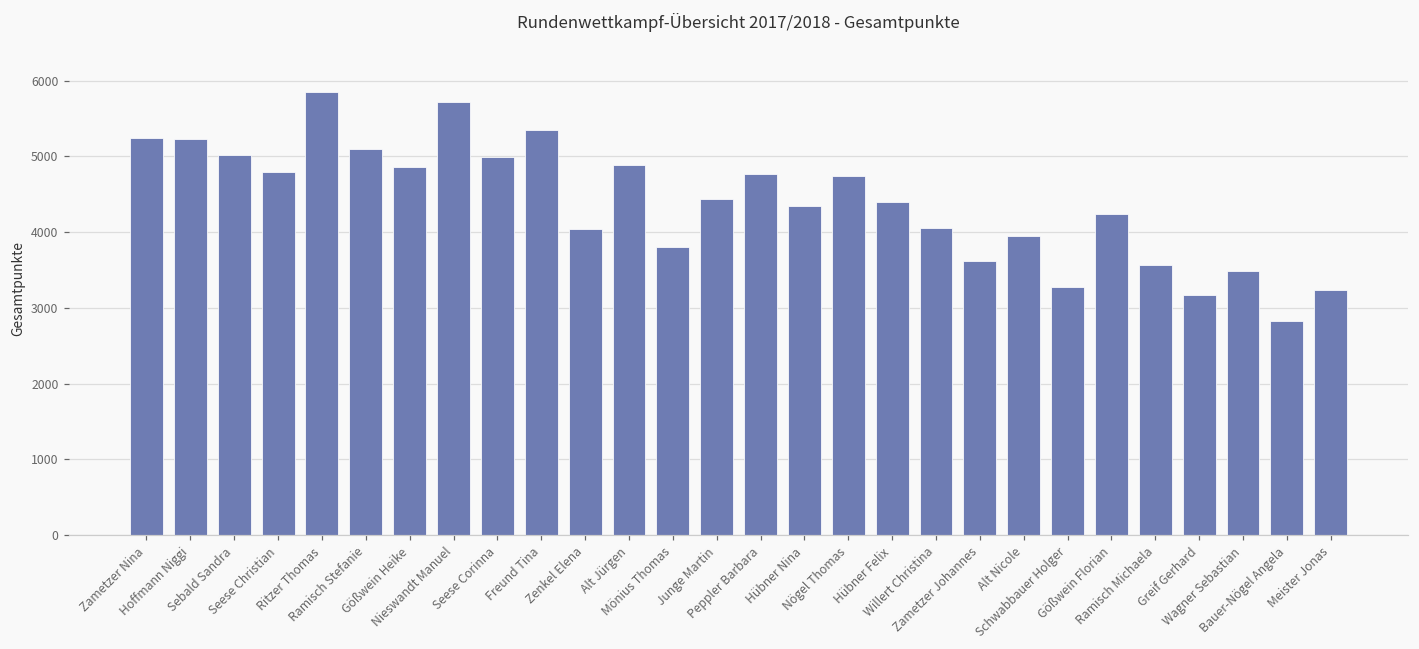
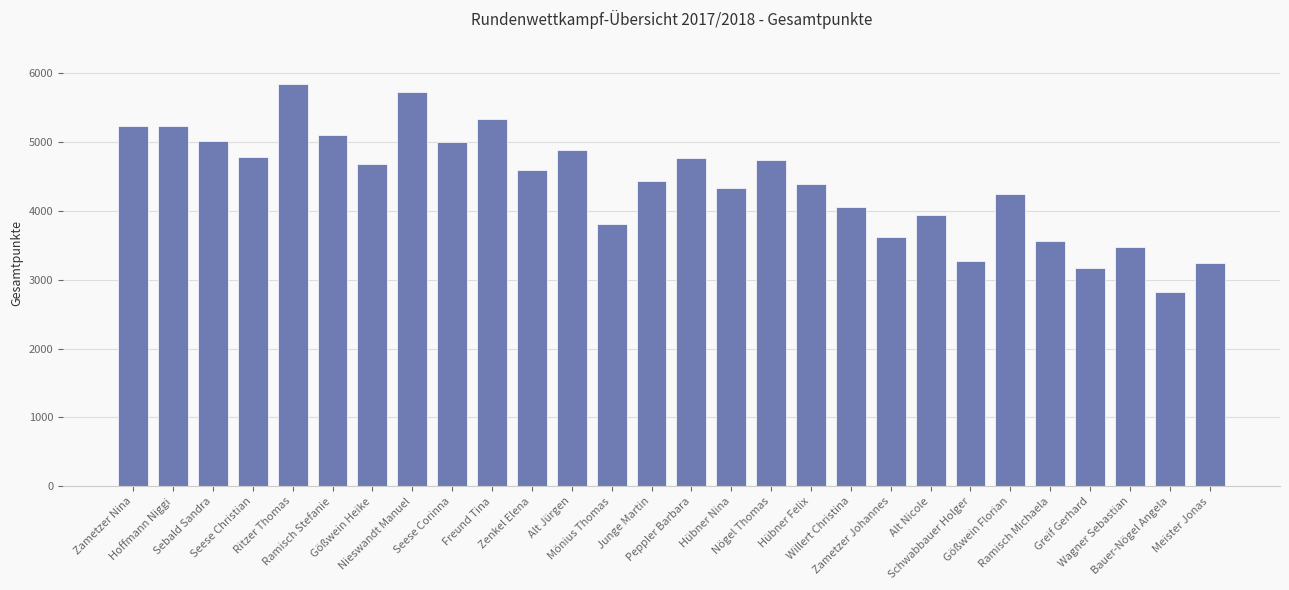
  {
    "Zametzer Nina": 5200,
    "Hoffmann Niggi": 5200,
    "Sebald Sandra": 5000,
    "Seese Christian": 4800,
    "Ritzer Thomas": 5800,
    "Ramisch Stefanie": 5100,
-   "Gößwein Heike": 4900,
+   "Gößwein Heike": 4700,
    "Nieswandt Manuel": 5700,
    "Seese Corinna": 5000,
    "Freund Tina": 5300,
-   "Zenkel Elena": 4000,
+   "Zenkel Elena": 4600,
    "Alt Jürgen": 4900,
    "Mönius Thomas": 3800,
    "Junge Martin": 4400,
    "Peppler Barbara": 4800,
    "Hübner Nina": 4300,
    "Nögel Thomas": 4700,
    "Hübner Felix": 4400,
    "Willert Christina": 4100,
    "Zametzer Johannes": 3600,
    "Alt Nicole": 3900,
    "Schwabbauer Holger": 3300,
    "Gößwein Florian": 4200,
    "Ramisch Michaela": 3600,
    "Greif Gerhard": 3200,
    "Wagner Sebastian": 3500,
    "Bauer-Nögel Angela": 2800,
    "Meister Jonas": 3200
  }
